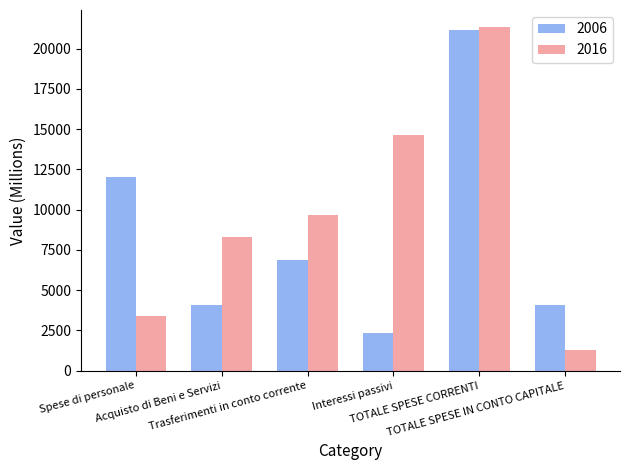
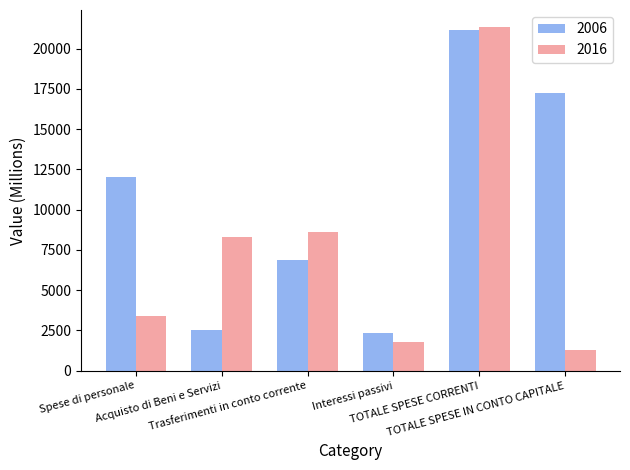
  {
    "2006": {
      "Spese di personale": 12100,
-     "Acquisto di Beni e Servizi": 4100,
+     "Acquisto di Beni e Servizi": 2500,
      "Trasferimenti in conto corrente": 6900,
      "Interessi passivi": 2300,
      "TOTALE SPESE CORRENTI": 21100,
-     "TOTALE SPESE IN CONTO CAPITALE": 4100
+     "TOTALE SPESE IN CONTO CAPITALE": 17200
    },
    "2016": {
      "Spese di personale": 3400,
      "Acquisto di Beni e Servizi": 8300,
-     "Trasferimenti in conto corrente": 9700,
-     "Interessi passivi": 14600,
+     "Trasferimenti in conto corrente": 8600,
+     "Interessi passivi": 1800,
      "TOTALE SPESE CORRENTI": 21300,
      "TOTALE SPESE IN CONTO CAPITALE": 1300
    }
  }
